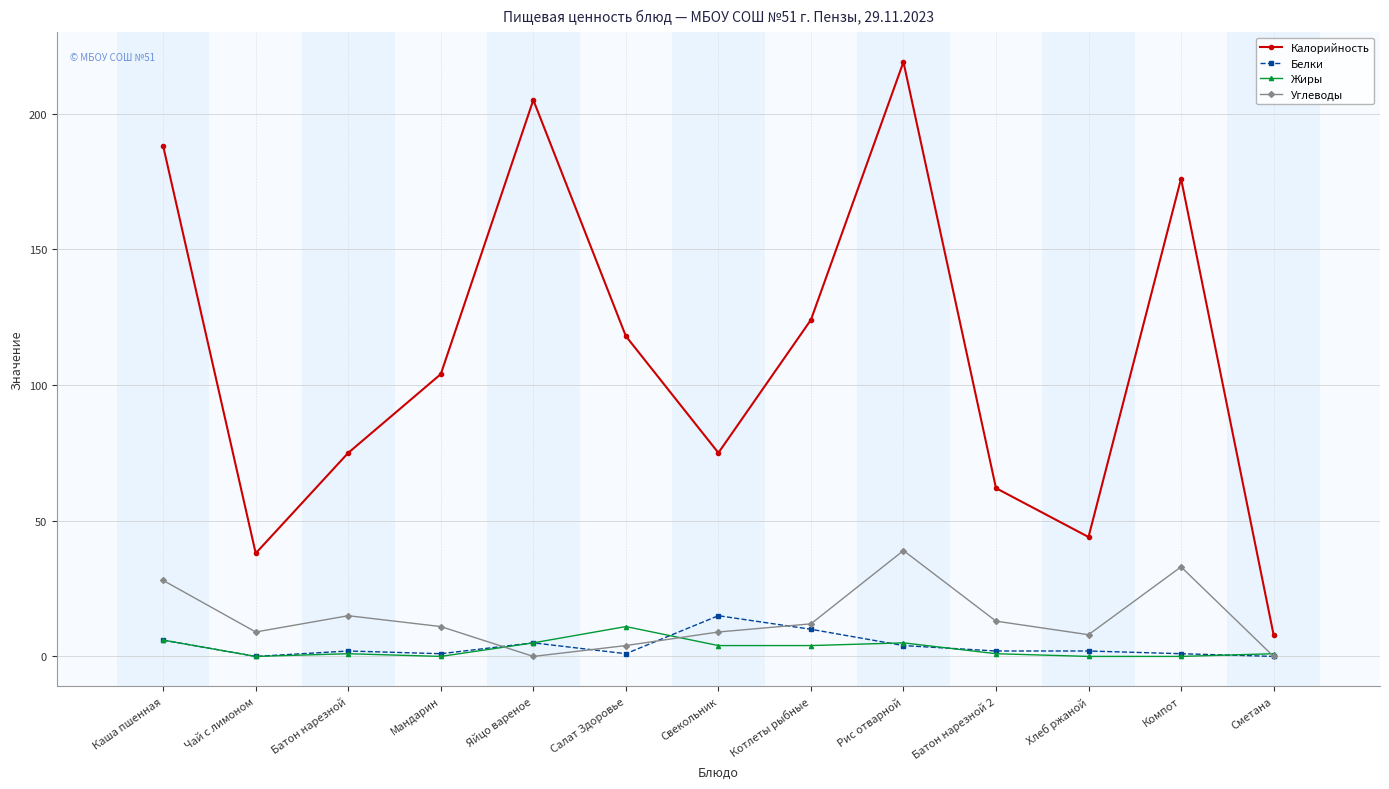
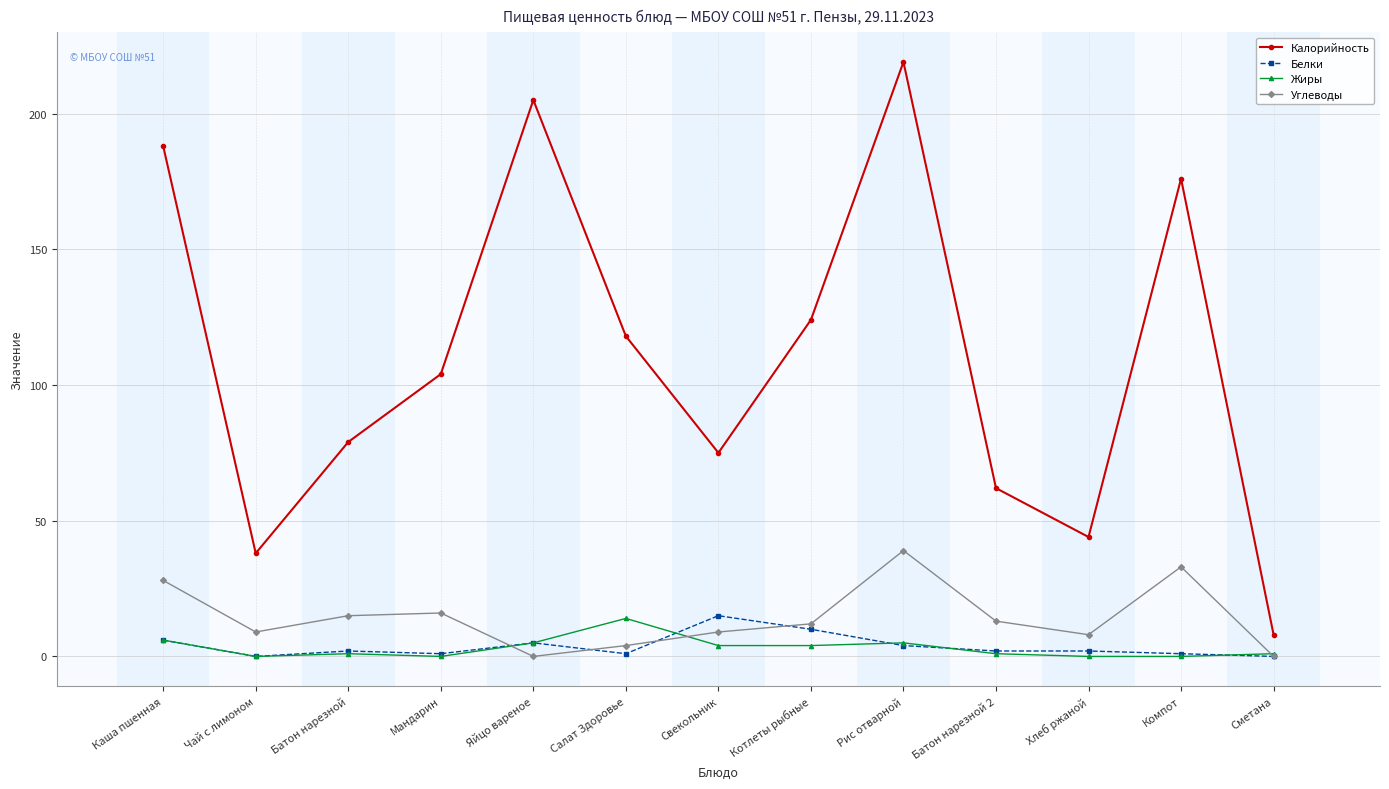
  {
    "Калорийность": {
      "Каша пшенная": 188,
      "Чай с лимоном": 38,
-     "Батон нарезной": 75,
+     "Батон нарезной": 79,
      "Мандарин": 104,
      "Яйцо вареное": 205,
      "Салат Здоровье": 118,
      "Свекольник": 75,
      "Котлеты рыбные": 124,
      "Рис отварной": 219,
      "Батон нарезной 2": 62,
      "Хлеб ржаной": 44,
      "Компот": 176,
      "Сметана": 8
    },
    "Белки": {
      "Батон нарезной": 2,
      "Мандарин": 1,
      "Салат Здоровье": 1,
      "Свекольник": 15,
      "Котлеты рыбные": 10,
      "Рис отварной": 4,
      "Батон нарезной 2": 2,
      "Хлеб ржаной": 2,
      "Компот": 1
    },
    "Жиры": {
      "Батон нарезной": 1,
      "Мандарин": 0,
-     "Салат Здоровье": 11,
+     "Салат Здоровье": 14,
      "Свекольник": 4,
      "Котлеты рыбные": 4,
      "Рис отварной": 5,
      "Батон нарезной 2": 1,
      "Хлеб ржаной": 0,
      "Компот": 0,
      "Сметана": 1
    },
    "Углеводы": {
      "Каша пшенная": 28,
      "Чай с лимоном": 9,
      "Батон нарезной": 15,
-     "Мандарин": 11,
+     "Мандарин": 16,
      "Яйцо вареное": 0,
      "Салат Здоровье": 4,
      "Свекольник": 9,
      "Котлеты рыбные": 12,
      "Рис отварной": 39,
      "Батон нарезной 2": 13,
      "Хлеб ржаной": 8,
      "Компот": 33
    }
  }
